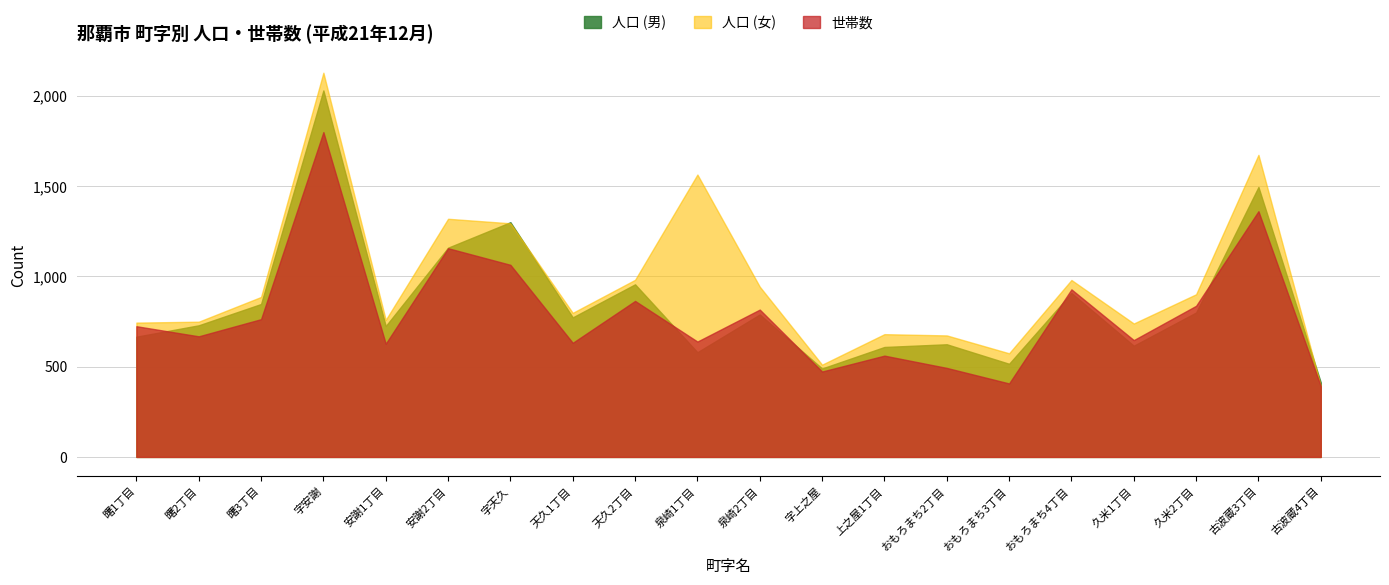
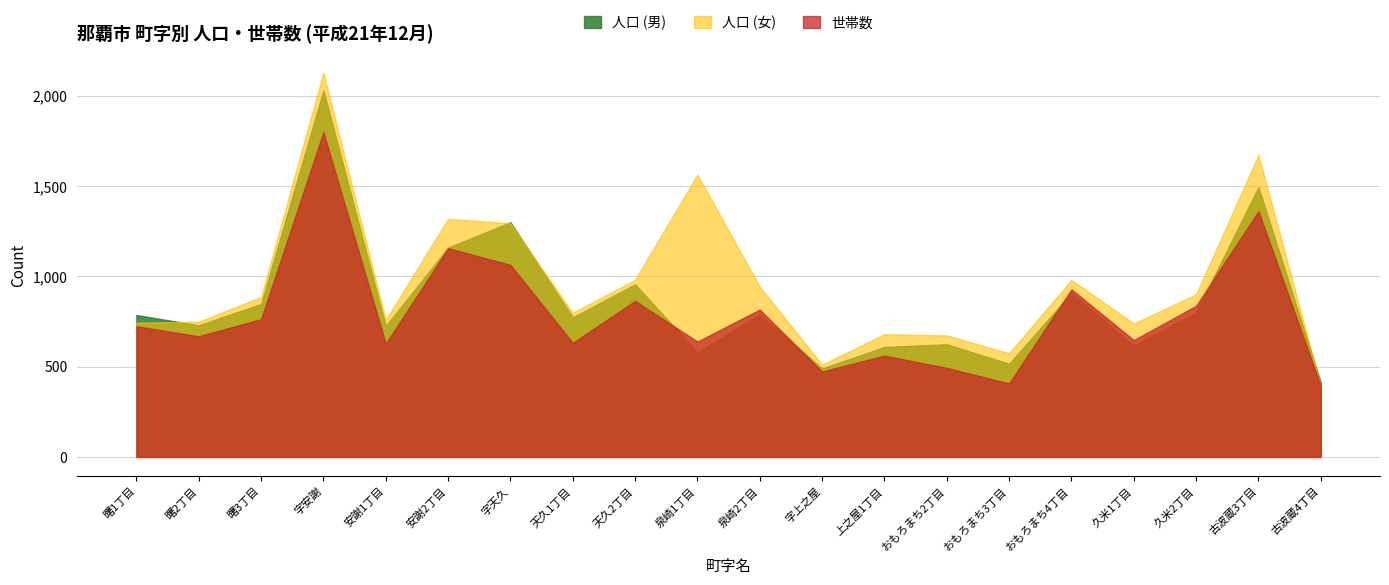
  {
    "人口 (男)": {
-     "曙1丁目": "670",
+     "曙1丁目": "790",
      "曙2丁目": "730",
      "曙3丁目": "850",
      "字安謝": "2,030",
      "安謝1丁目": "730",
      "天久1丁目": "770",
      "天久2丁目": "960",
      "泉崎1丁目": "580",
      "泉崎2丁目": "790",
      "字上之屋": "490",
      "上之屋1丁目": "610",
      "おもろまち2丁目": "620",
      "おもろまち3丁目": "520",
      "おもろまち4丁目": "910",
      "久米1丁目": "620",
      "久米2丁目": "800",
      "古波蔵3丁目": "1,500",
      "古波蔵4丁目": "410"
    },
    "人口 (女)": {
      "曙1丁目": "740",
      "曙2丁目": "750",
      "曙3丁目": "890",
      "字安謝": "2,130",
      "安謝1丁目": "760",
      "安謝2丁目": "1,320",
      "天久1丁目": "800",
      "天久2丁目": "980",
      "泉崎1丁目": "1,560",
      "泉崎2丁目": "940",
      "字上之屋": "510",
      "上之屋1丁目": "680",
      "おもろまち2丁目": "670",
      "おもろまち3丁目": "570",
      "おもろまち4丁目": "980",
      "久米1丁目": "740",
      "久米2丁目": "900",
      "古波蔵3丁目": "1,670"
    },
    "世帯数": {
      "曙1丁目": "720",
      "曙2丁目": "670",
      "曙3丁目": "760",
      "字安謝": "1,800",
      "安謝1丁目": "630",
      "字天久": "1,060",
      "天久1丁目": "630",
      "天久2丁目": "860",
      "泉崎1丁目": "640",
      "泉崎2丁目": "820",
      "字上之屋": "470",
      "上之屋1丁目": "560",
      "おもろまち2丁目": "490",
      "おもろまち3丁目": "410",
      "おもろまち4丁目": "930",
      "久米1丁目": "650",
      "久米2丁目": "840",
      "古波蔵3丁目": "1,360"
    }
  }
